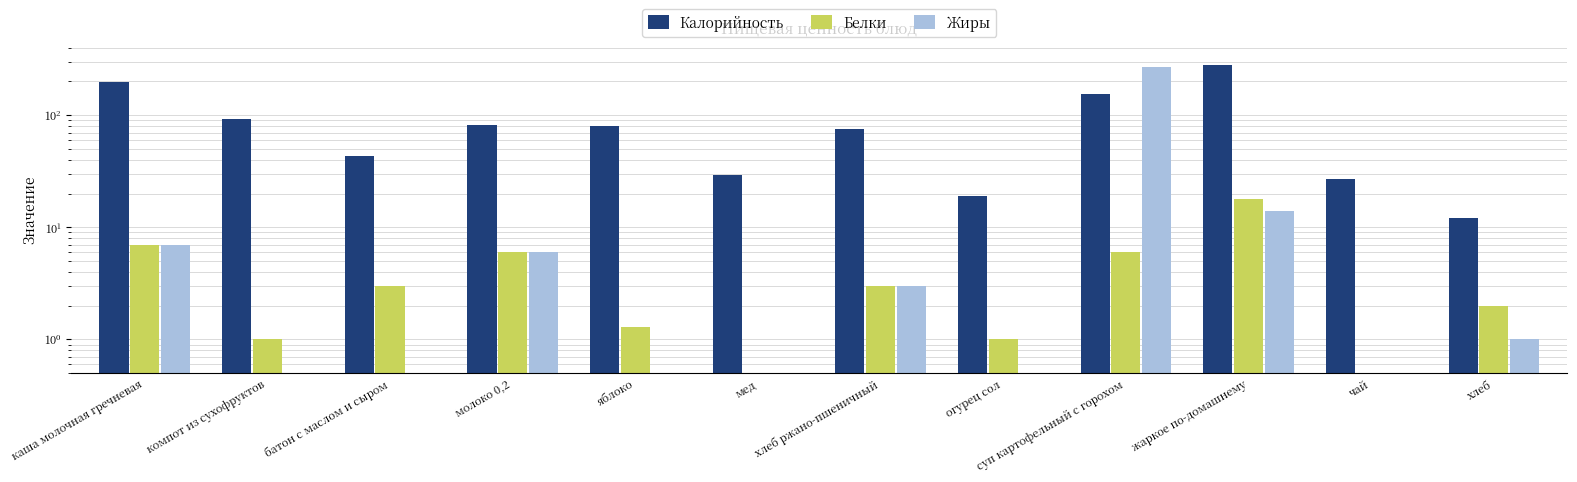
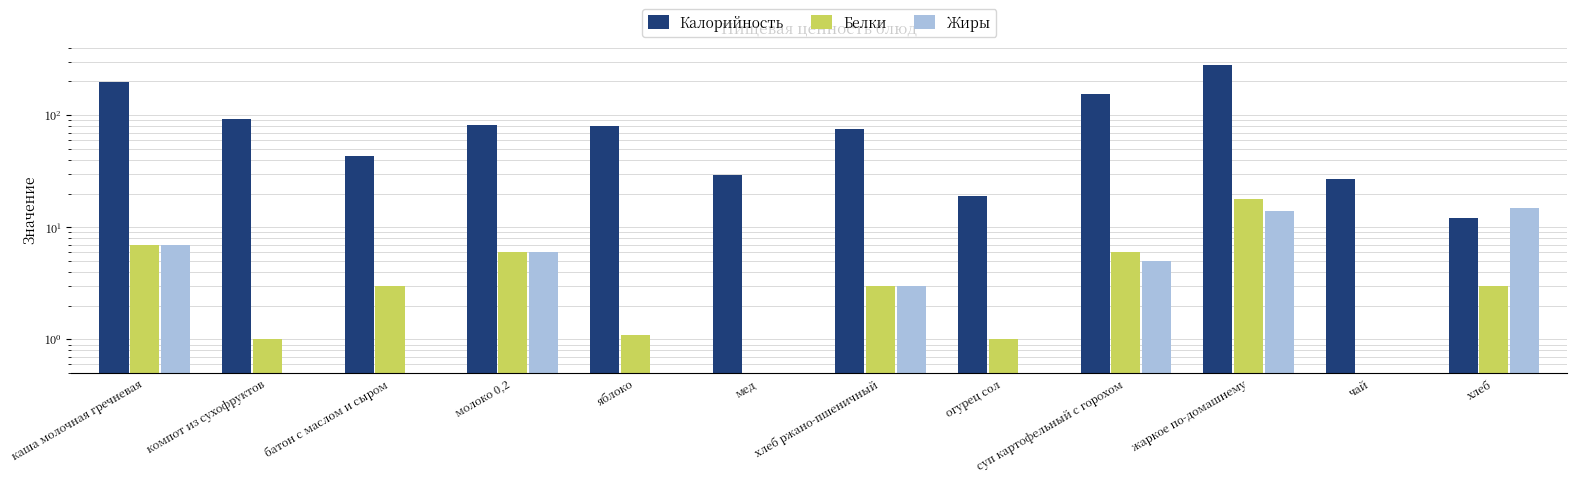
  {
    "Калорийность": {
      "каша молочная гречневая": 200,
      "компот из сухофруктов": 90,
      "батон с маслом и сыром": 43,
      "молоко 0,2": 80,
      "яблоко": 80,
      "мед": 30,
      "хлеб ржано-пшеничный": 80,
      "огурец сол": 19,
      "суп картофельный с горохом": 160,
      "жаркое по-домашнему": 280,
      "чай": 27,
      "хлеб": 12
    },
    "Белки": {
      "каша молочная гречневая": 7,
      "компот из сухофруктов": 1.0,
      "батон с маслом и сыром": 3.0,
      "молоко 0,2": 6,
-     "яблоко": 1.3,
+     "яблоко": 1.1,
      "хлеб ржано-пшеничный": 3.0,
      "огурец сол": 1.0,
      "суп картофельный с горохом": 6,
      "жаркое по-домашнему": 18,
-     "хлеб": 2
+     "хлеб": 3
    },
    "Жиры": {
      "каша молочная гречневая": 7,
      "молоко 0,2": 6,
      "хлеб ржано-пшеничный": 3,
-     "суп картофельный с горохом": 270,
+     "суп картофельный с горохом": 5,
      "жаркое по-домашнему": 14,
-     "хлеб": 1
+     "хлеб": 15
    }
  }
